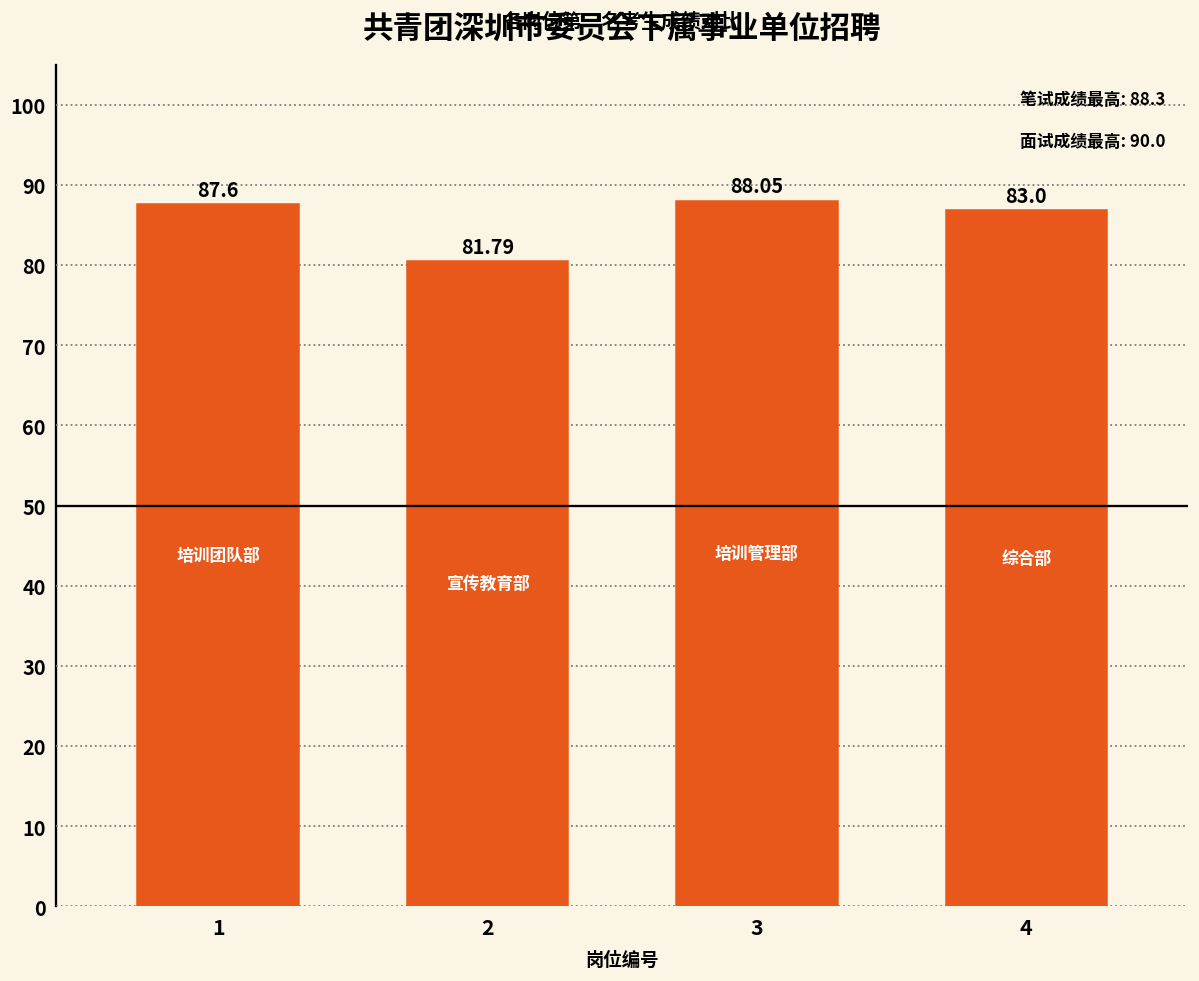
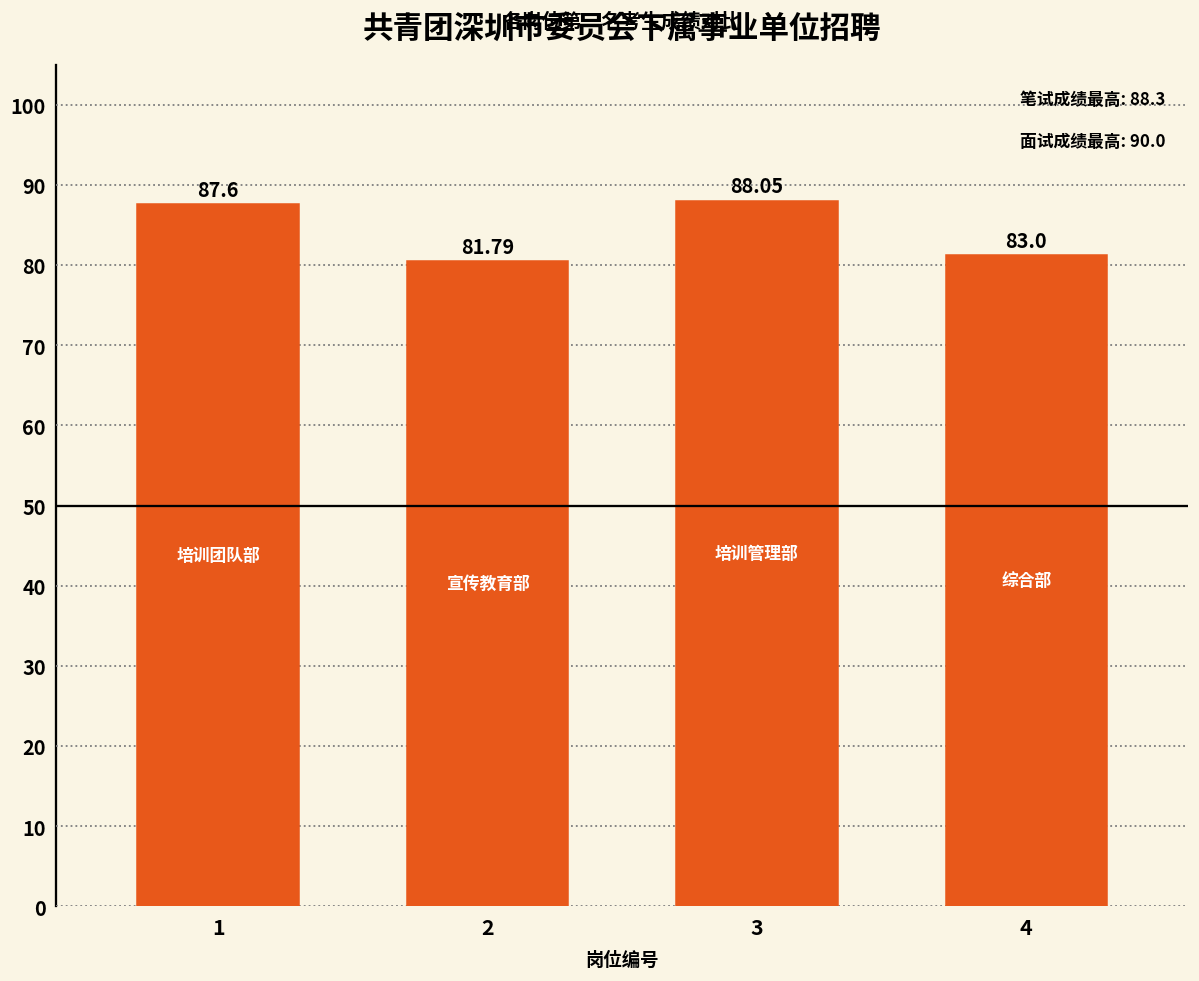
  {
-   "4": 87
+   "4": 81
  }
